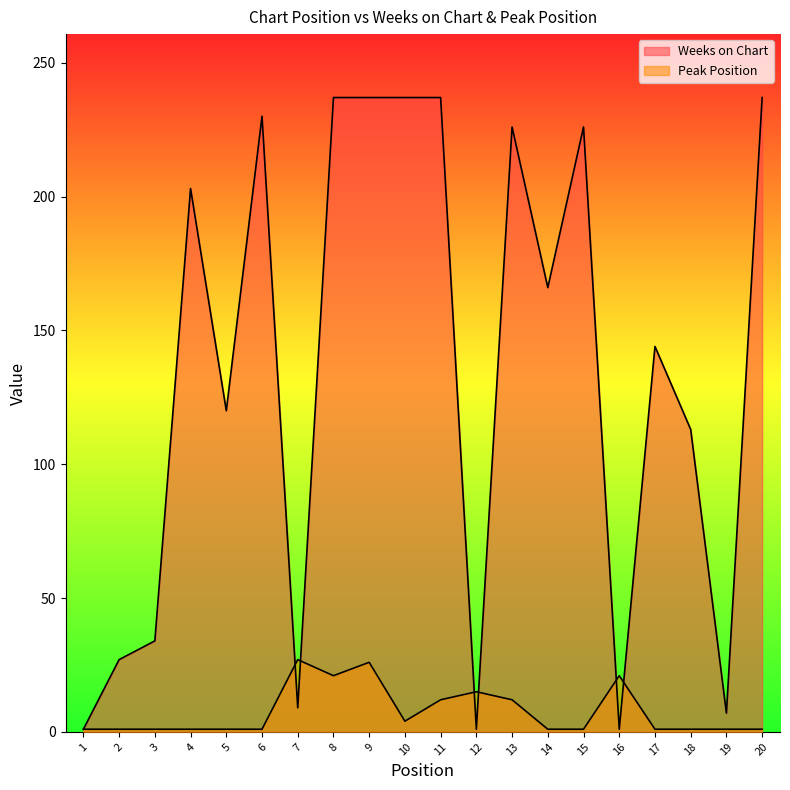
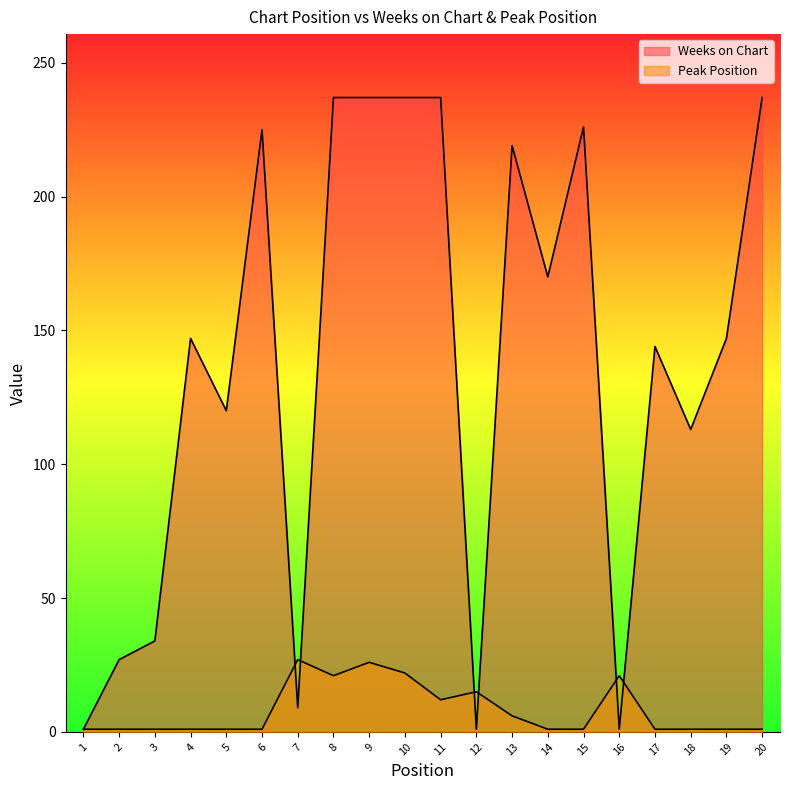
  {
    "Weeks on Chart": {
      "2": 27,
      "3": 34,
-     "4": 203,
+     "4": 147,
      "5": 120,
-     "6": 230,
+     "6": 225,
      "7": 9,
      "8": 237,
      "9": 237,
      "10": 237,
      "11": 237,
      "12": 1,
-     "13": 226,
-     "14": 166,
+     "13": 219,
+     "14": 170,
      "15": 226,
      "16": 1,
      "17": 144,
      "18": 113,
-     "19": 7,
+     "19": 147,
      "20": 237
    },
    "Peak Position": {
      "2": 1,
      "3": 1,
      "4": 1,
      "5": 1,
      "6": 1,
      "7": 27,
      "8": 21,
      "9": 26,
-     "10": 4,
+     "10": 22,
      "11": 12,
      "12": 15,
-     "13": 12,
+     "13": 6,
      "14": 1,
      "15": 1,
      "16": 21,
      "17": 1,
      "18": 1,
      "19": 1,
      "20": 1
    }
  }
